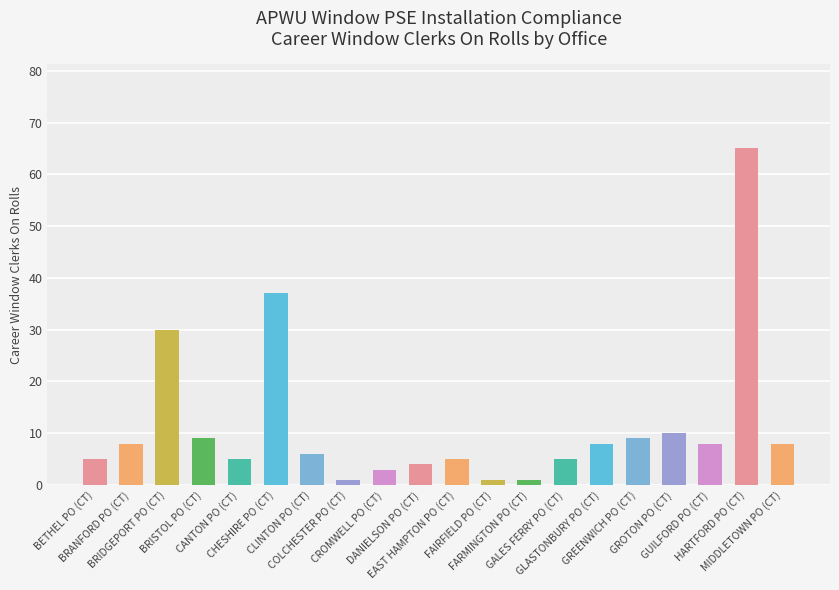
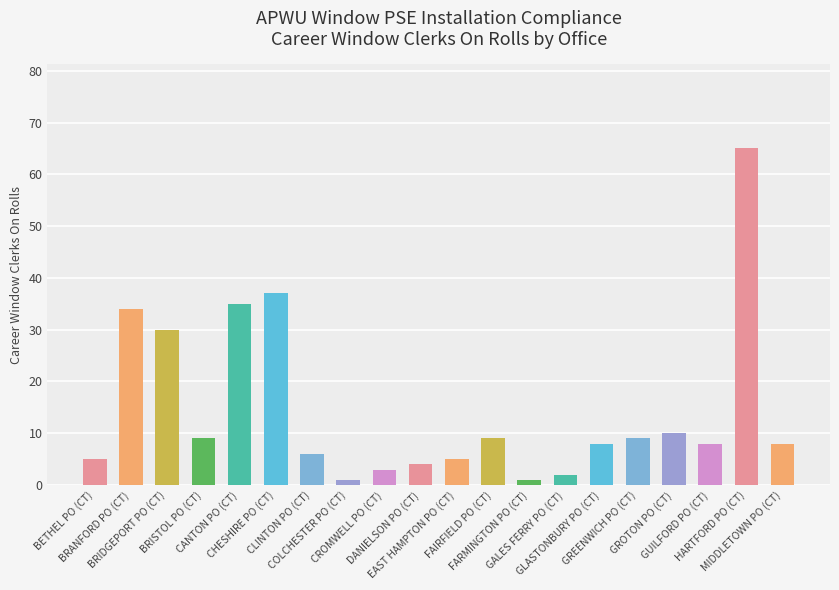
  {
    "BETHEL PO (CT)": 5,
-   "BRANFORD PO (CT)": 8,
+   "BRANFORD PO (CT)": 34,
    "BRIDGEPORT PO (CT)": 30,
    "BRISTOL PO (CT)": 9,
-   "CANTON PO (CT)": 5,
+   "CANTON PO (CT)": 35,
    "CHESHIRE PO (CT)": 37,
    "CLINTON PO (CT)": 6,
    "COLCHESTER PO (CT)": 1,
    "CROMWELL PO (CT)": 3,
    "DANIELSON PO (CT)": 4,
    "EAST HAMPTON PO (CT)": 5,
-   "FAIRFIELD PO (CT)": 1,
+   "FAIRFIELD PO (CT)": 9,
    "FARMINGTON PO (CT)": 1,
-   "GALES FERRY PO (CT)": 5,
+   "GALES FERRY PO (CT)": 2,
    "GLASTONBURY PO (CT)": 8,
    "GREENWICH PO (CT)": 9,
    "GROTON PO (CT)": 10,
    "GUILFORD PO (CT)": 8,
    "HARTFORD PO (CT)": 65,
    "MIDDLETOWN PO (CT)": 8
  }
